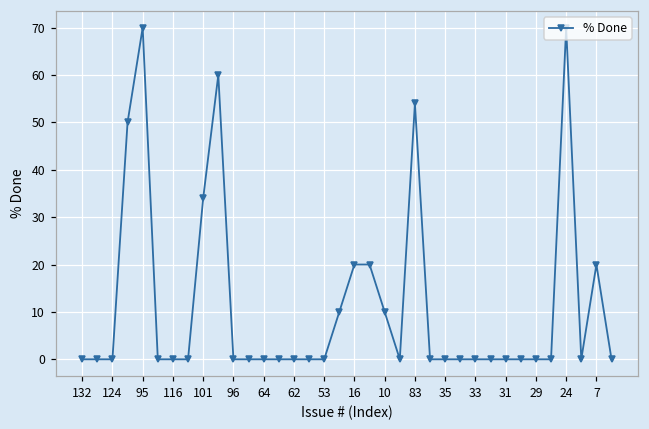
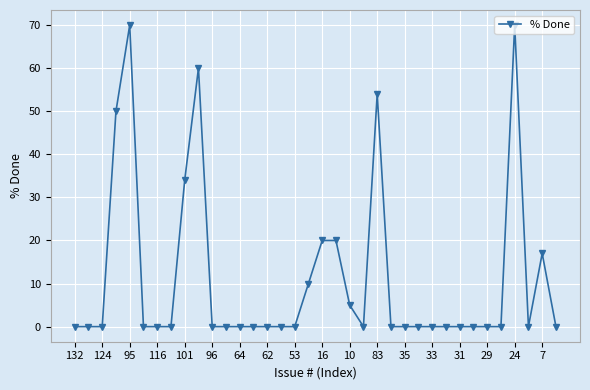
  {
    "132": 0,
    "124": 0,
    "95": 70,
    "116": 0,
    "101": 34,
    "96": 0,
    "64": 0,
    "62": 0,
    "53": 0,
    "16": 20,
-   "10": 10,
+   "10": 5,
    "83": 54,
    "35": 0,
    "33": 0,
    "31": 0,
    "29": 0,
-   "7": 20
+   "7": 17
  }
